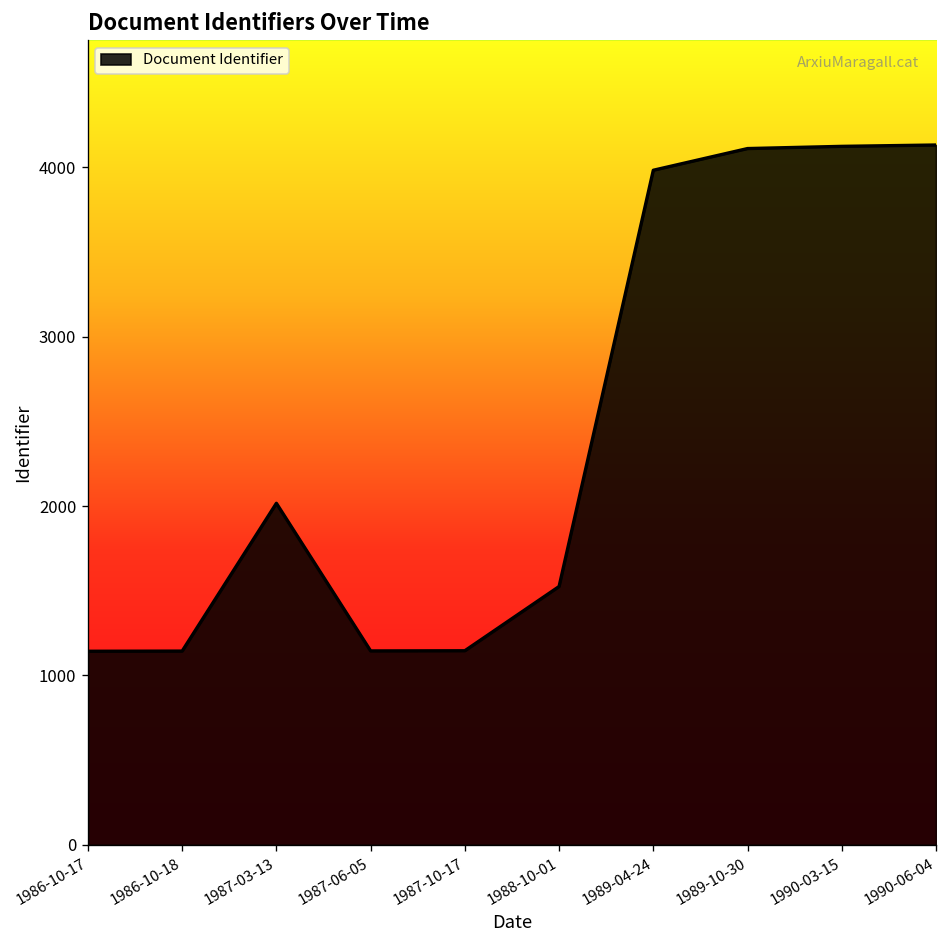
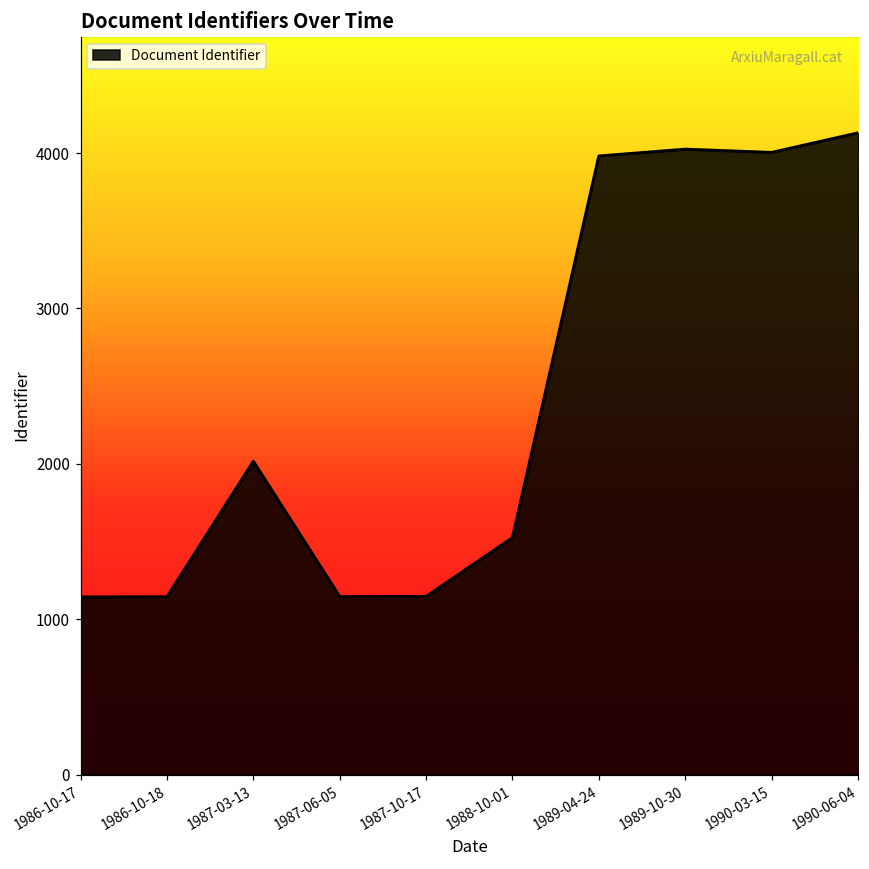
  {
    "1986-10-17": 1140,
    "1986-10-18": 1140,
    "1987-03-13": 2020,
    "1987-06-05": 1150,
    "1987-10-17": 1150,
    "1988-10-01": 1530,
    "1989-04-24": 3980,
-   "1989-10-30": 4110,
-   "1990-03-15": 4120,
+   "1989-10-30": 4030,
+   "1990-03-15": 4000,
    "1990-06-04": 4130
  }
